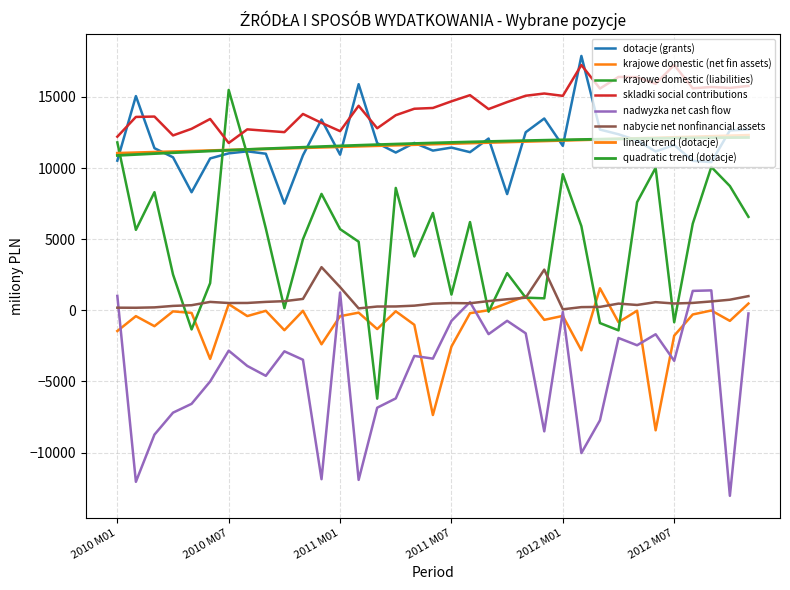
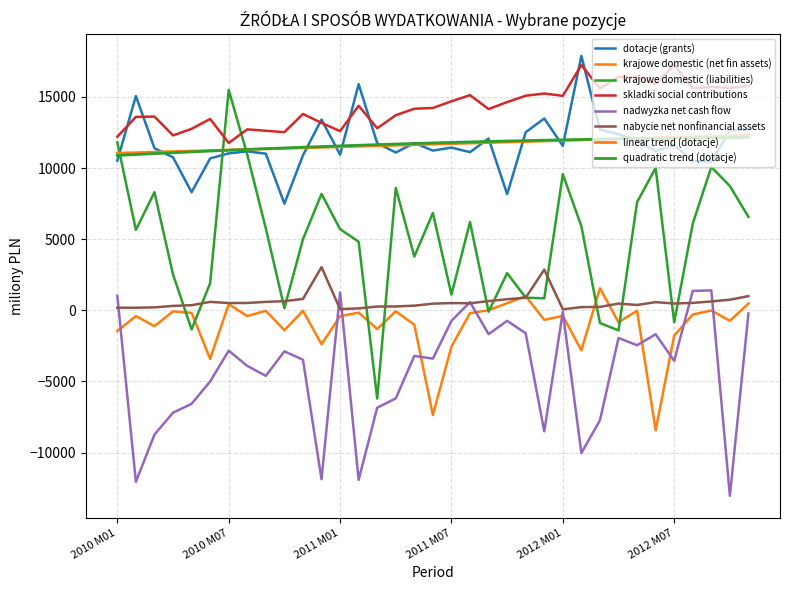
  {
    "dotacje (grants)": {
      "2010 M01": 10500,
      "2010 M07": 11000,
      "2011 M01": 10900,
      "2011 M07": 11400,
      "2012 M01": 11600
    },
    "skladki social contributions": {
      "2010 M01": 12200,
      "2010 M07": 11800,
      "2011 M01": 12600,
      "2011 M07": 14700,
      "2012 M01": 15100
    },
    "nadwyzka net cash flow": {
      "2010 M01": 1000,
      "2010 M07": -2800,
      "2011 M01": 1300,
      "2011 M07": -700,
      "2012 M01": -100,
      "2012 M07": -3500
    },
    "nabycie net nonfinancial assets": {
      "2010 M01": 200,
-     "2011 M01": 1600,
+     "2011 M01": 100,
      "2011 M07": 500,
      "2012 M01": 100,
      "2012 M07": 500
    }
  }
